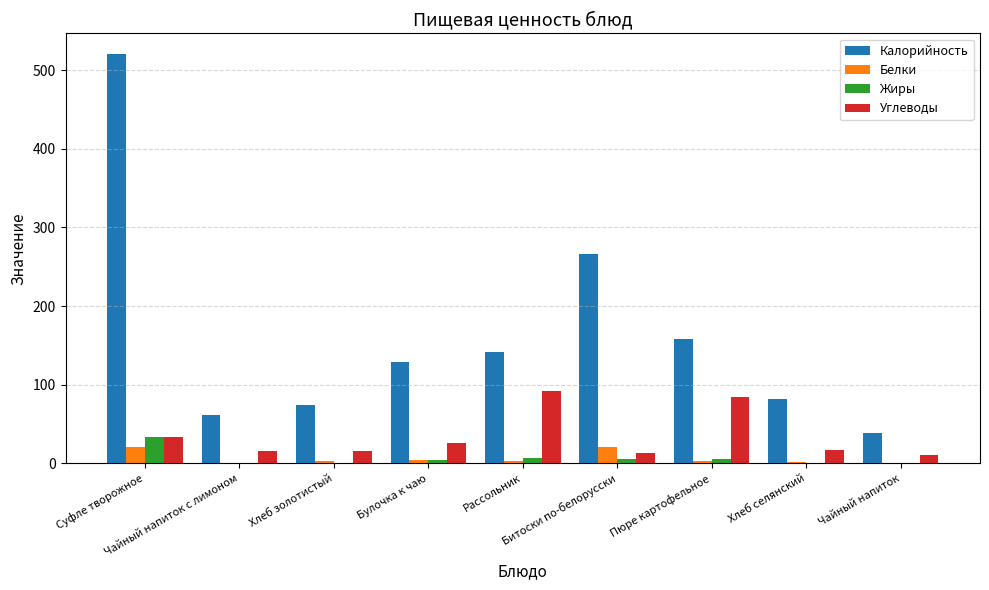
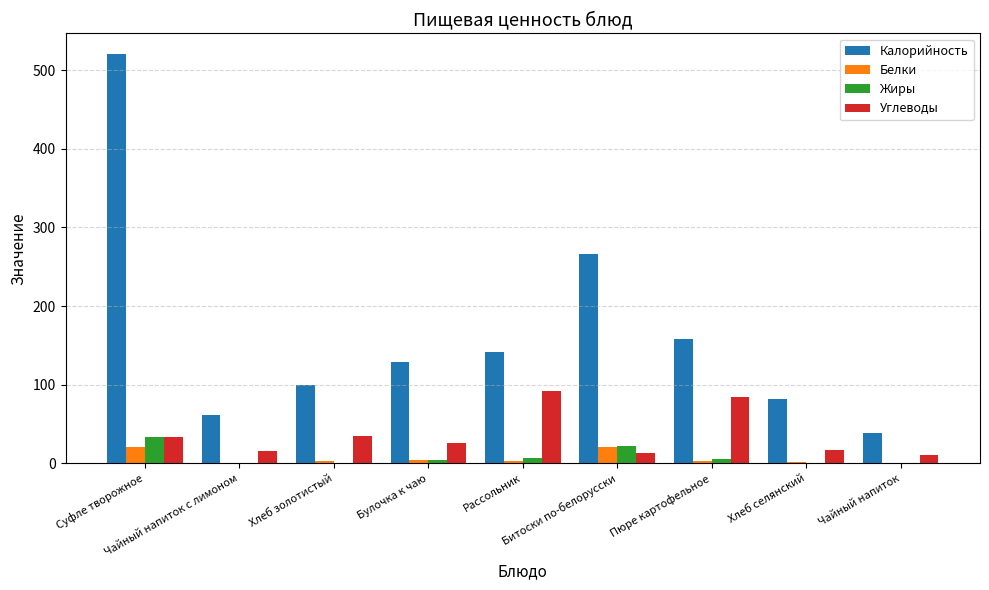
  {
    "Калорийность": {
      "Суфле творожное": 520,
      "Чайный напиток с лимоном": 60,
-     "Хлеб золотистый": 70,
+     "Хлеб золотистый": 100,
      "Булочка к чаю": 130,
      "Рассольник": 140,
      "Битоски по-белорусски": 270,
      "Пюре картофельное": 160,
      "Хлеб селянский": 80,
      "Чайный напиток": 40
    },
    "Белки": {
      "Суфле творожное": 20,
      "Булочка к чаю": 0,
      "Битоски по-белорусски": 20,
      "Пюре картофельное": 0
    },
    "Жиры": {
      "Суфле творожное": 30,
      "Булочка к чаю": 0,
      "Рассольник": 10,
-     "Битоски по-белорусски": 10,
+     "Битоски по-белорусски": 20,
      "Пюре картофельное": 10,
      "Чайный напиток": 0
    },
    "Углеводы": {
      "Суфле творожное": 30,
      "Чайный напиток с лимоном": 20,
-     "Хлеб золотистый": 20,
+     "Хлеб золотистый": 30,
      "Булочка к чаю": 30,
      "Рассольник": 90,
      "Битоски по-белорусски": 10,
      "Пюре картофельное": 80,
      "Хлеб селянский": 20,
      "Чайный напиток": 10
    }
  }
